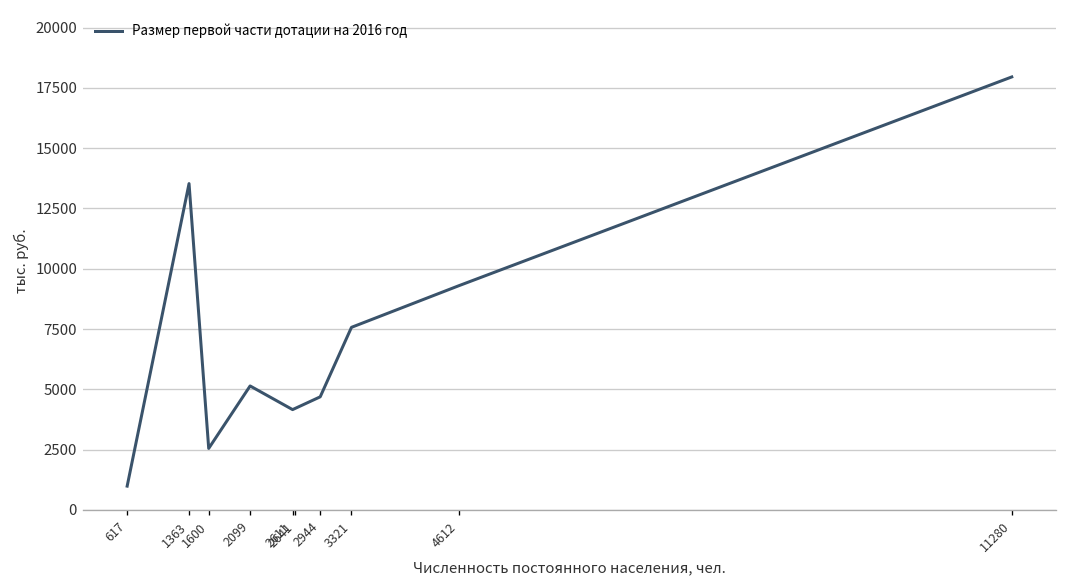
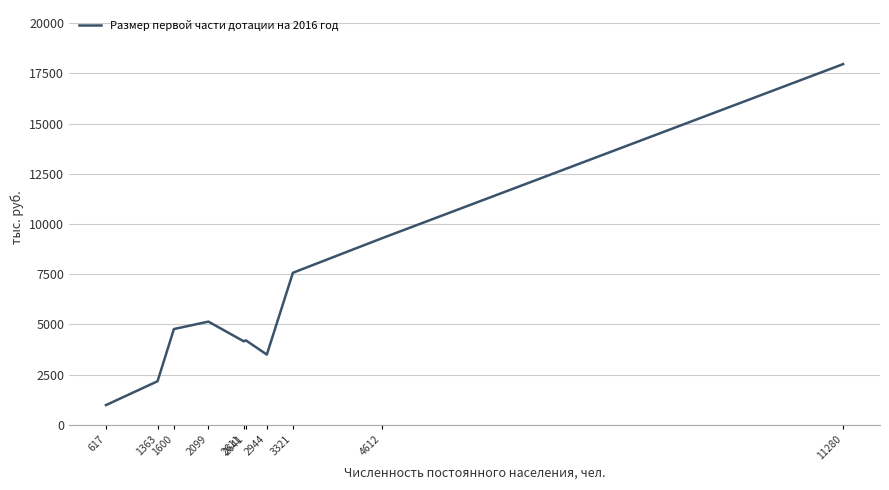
  {
    "617": 1000,
-   "1363": 13500,
-   "1600": 2500,
+   "1363": 2200,
+   "1600": 4800,
    "2099": 5100,
    "2611": 4200,
    "2641": 4200,
-   "2944": 4700,
+   "2944": 3500,
    "3321": 7600,
    "4612": 9300,
    "11280": 18000
  }
